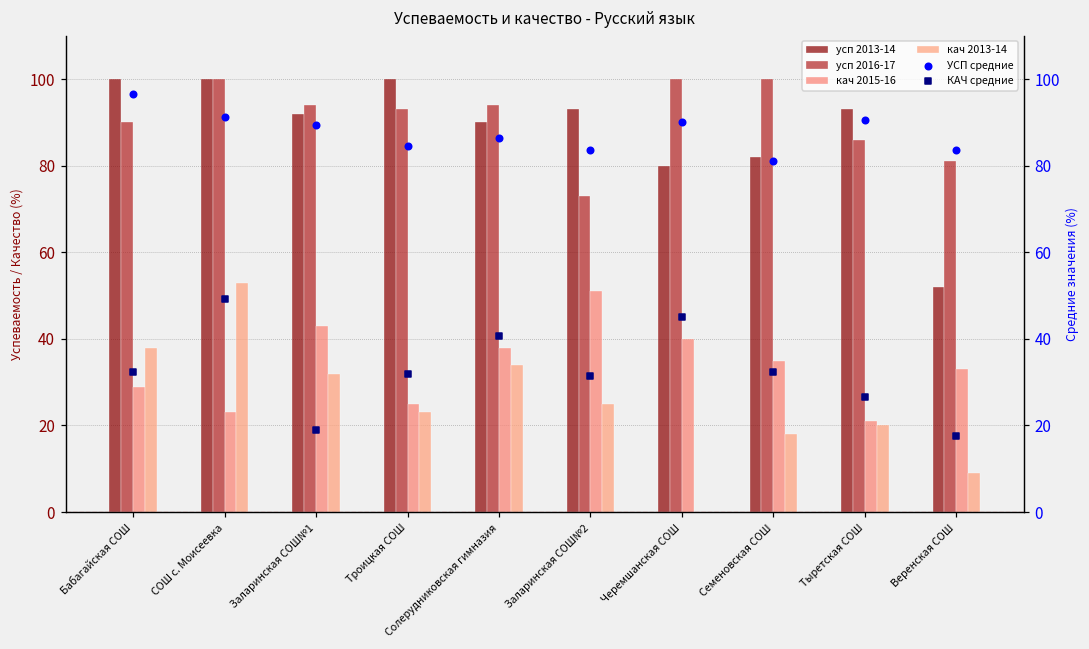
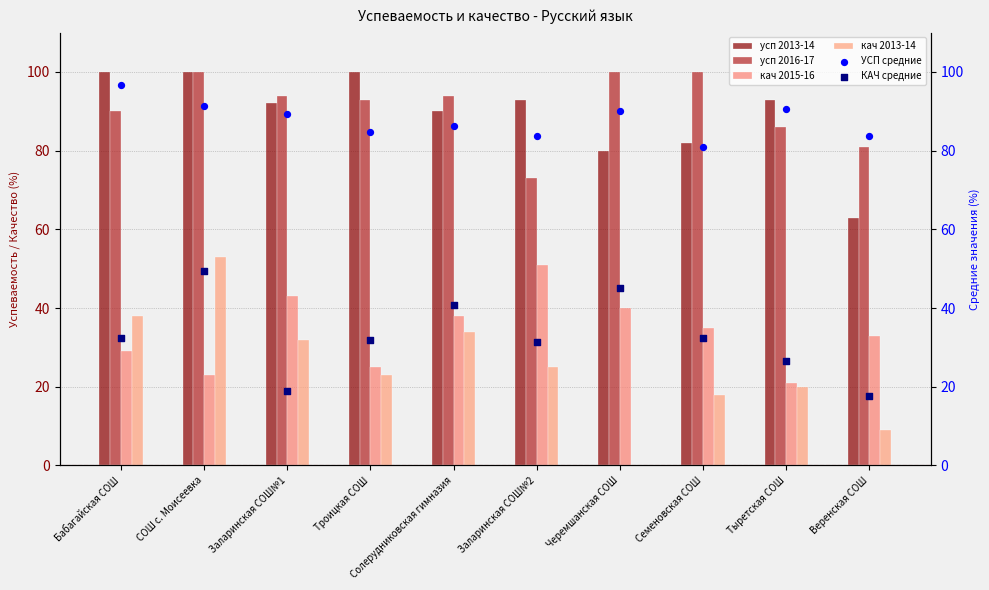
  {
    "усп 2013-14": {
      "Бабагайская СОШ": 100,
      "СОШ с. Моисеевка": 100,
      "Заларинская СОШ№1": 92,
      "Троицкая СОШ": 100,
      "Солерудниковская гимназия": 90,
      "Заларинская СОШ№2": 93,
      "Черемшанская СОШ": 80,
      "Семеновская СОШ": 82,
      "Тыретская СОШ": 93,
-     "Веренская СОШ": 52
+     "Веренская СОШ": 63
    },
    "усп 2016-17": {
      "Бабагайская СОШ": 90,
      "СОШ с. Моисеевка": 100,
      "Заларинская СОШ№1": 94,
      "Троицкая СОШ": 93,
      "Солерудниковская гимназия": 94,
      "Заларинская СОШ№2": 73,
      "Черемшанская СОШ": 100,
      "Семеновская СОШ": 100,
      "Тыретская СОШ": 86,
      "Веренская СОШ": 81
    }
  }
